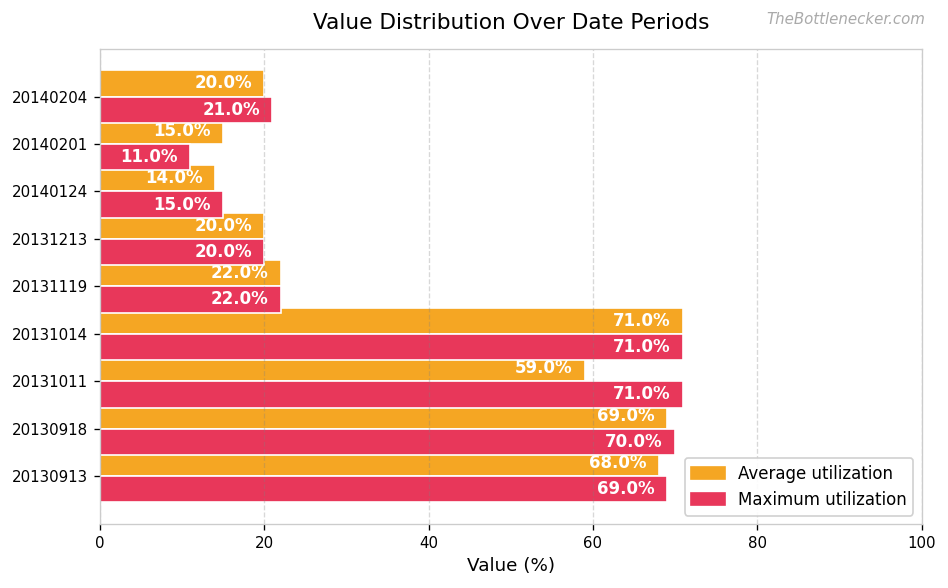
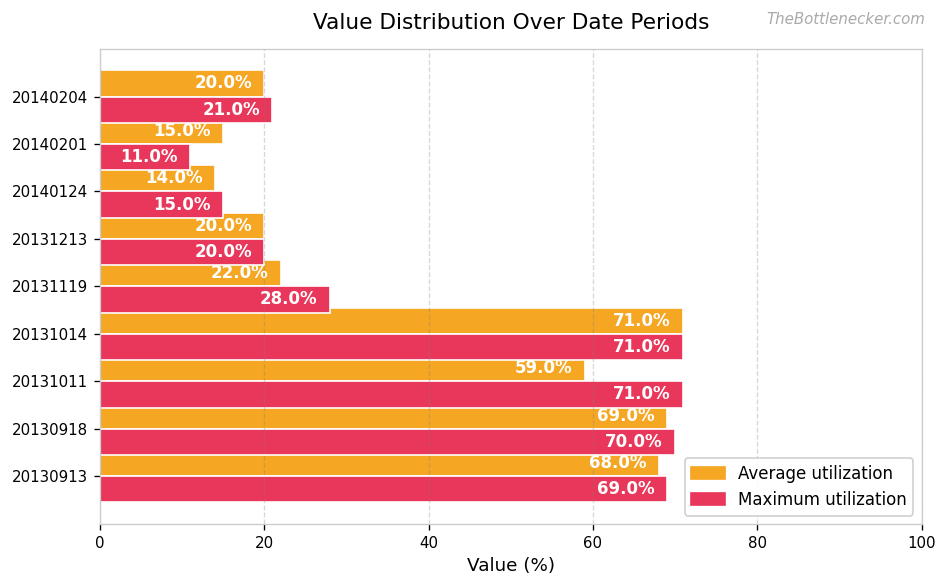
  {
    "Average utilization": {
      "20140204": "20.0%",
      "20140201": "15.0%",
      "20140124": "14.0%",
      "20131213": "20.0%",
      "20131119": "22.0%",
      "20131014": "71.0%",
      "20131011": "59.0%",
      "20130918": "69.0%",
      "20130913": "68.0%"
    },
    "Maximum utilization": {
      "20140204": "21.0%",
      "20140201": "11.0%",
      "20140124": "15.0%",
      "20131213": "20.0%",
-     "20131119": "22.0%",
+     "20131119": "28.0%",
      "20131014": "71.0%",
      "20131011": "71.0%",
      "20130918": "70.0%",
      "20130913": "69.0%"
    }
  }
